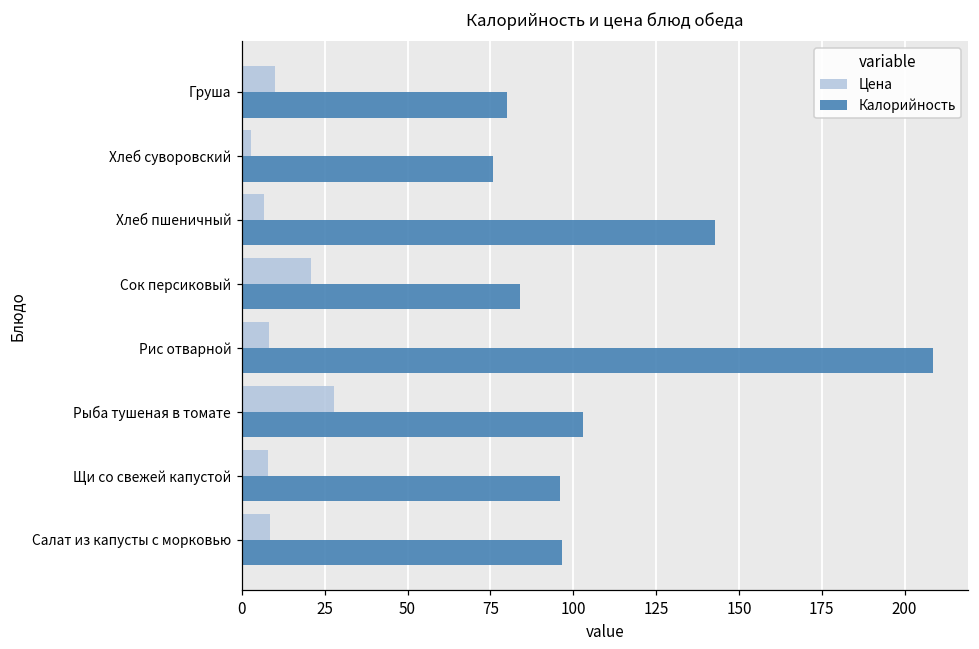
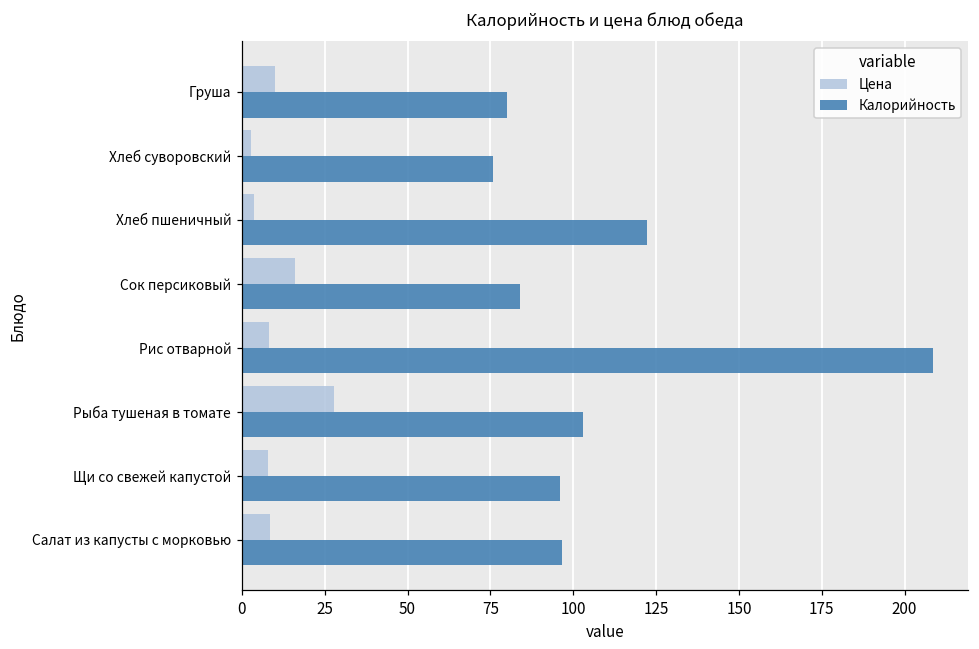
  {
    "Цена": {
      "Груша": 10,
      "Хлеб суворовский": 3,
-     "Хлеб пшеничный": 7,
-     "Сок персиковый": 21,
+     "Хлеб пшеничный": 4,
+     "Сок персиковый": 16,
      "Рис отварной": 8,
      "Рыба тушеная в томате": 28,
      "Щи со свежей капустой": 8,
      "Салат из капусты с морковью": 9
    },
    "Калорийность": {
      "Груша": 80,
      "Хлеб суворовский": 76,
-     "Хлеб пшеничный": 143,
+     "Хлеб пшеничный": 122,
      "Сок персиковый": 84,
      "Рис отварной": 209,
      "Рыба тушеная в томате": 103,
      "Щи со свежей капустой": 96,
      "Салат из капусты с морковью": 97
    }
  }
